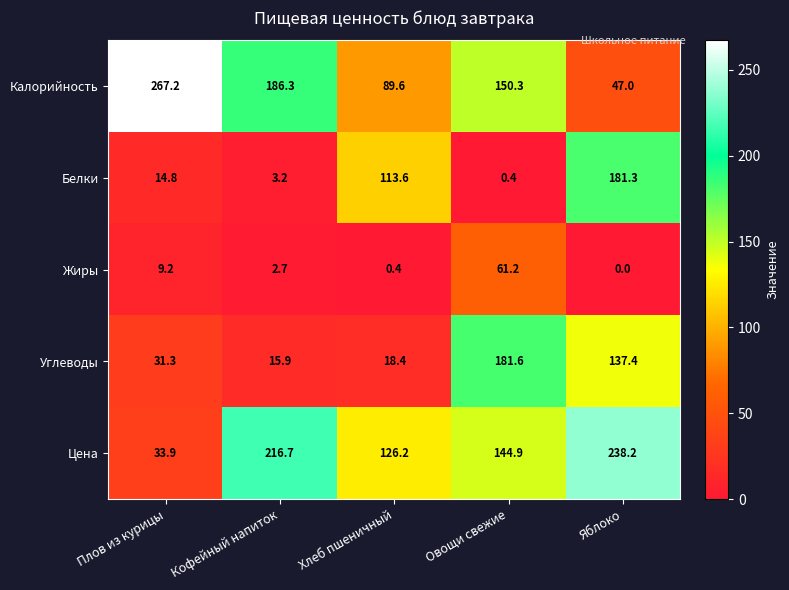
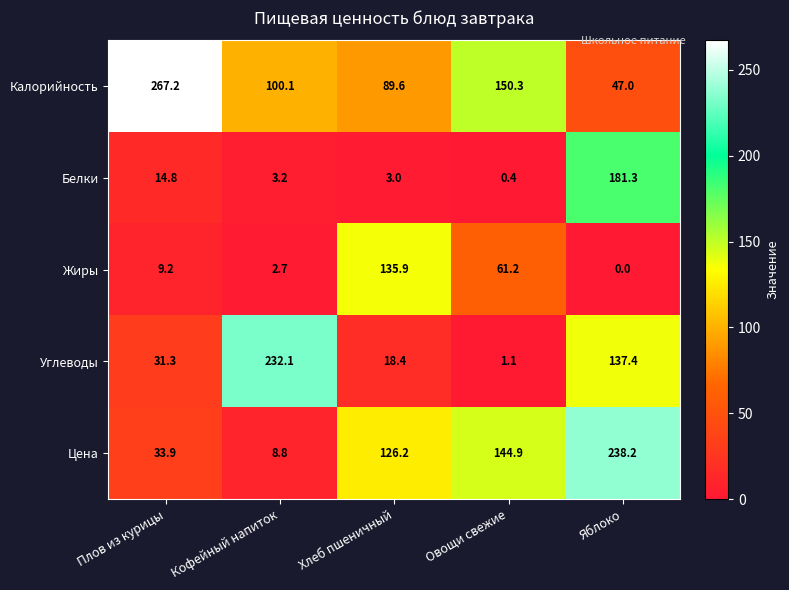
  {
    "Калорийность": {
      "Плов из курицы": 267.2,
-     "Кофейный напиток": 186.3,
+     "Кофейный напиток": 100.1,
      "Хлеб пшеничный": 89.6,
      "Овощи свежие": 150.3
    },
    "Белки": {
      "Плов из курицы": 14.8,
      "Кофейный напиток": 3.2,
-     "Хлеб пшеничный": 113.6,
+     "Хлеб пшеничный": 3.0,
      "Овощи свежие": 0.4,
      "Яблоко": 181.3
    },
    "Жиры": {
      "Плов из курицы": 9.2,
      "Кофейный напиток": 2.7,
-     "Хлеб пшеничный": 0.4,
+     "Хлеб пшеничный": 135.9,
      "Овощи свежие": 61.2,
      "Яблоко": 0.0
    },
    "Углеводы": {
      "Плов из курицы": 31.3,
-     "Кофейный напиток": 15.9,
+     "Кофейный напиток": 232.1,
      "Хлеб пшеничный": 18.4,
-     "Овощи свежие": 181.6,
+     "Овощи свежие": 1.1,
      "Яблоко": 137.4
    },
    "Цена": {
      "Плов из курицы": 33.9,
-     "Кофейный напиток": 216.7,
+     "Кофейный напиток": 8.8,
      "Хлеб пшеничный": 126.2,
      "Овощи свежие": 144.9,
      "Яблоко": 238.2
    }
  }
